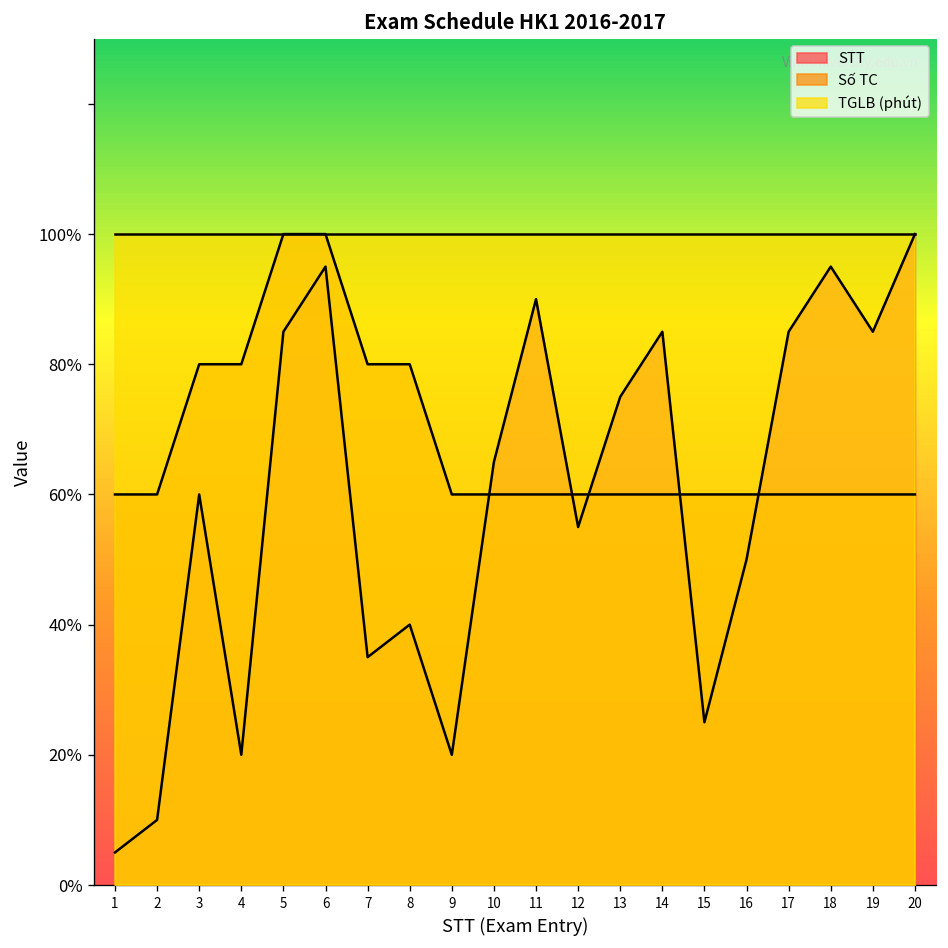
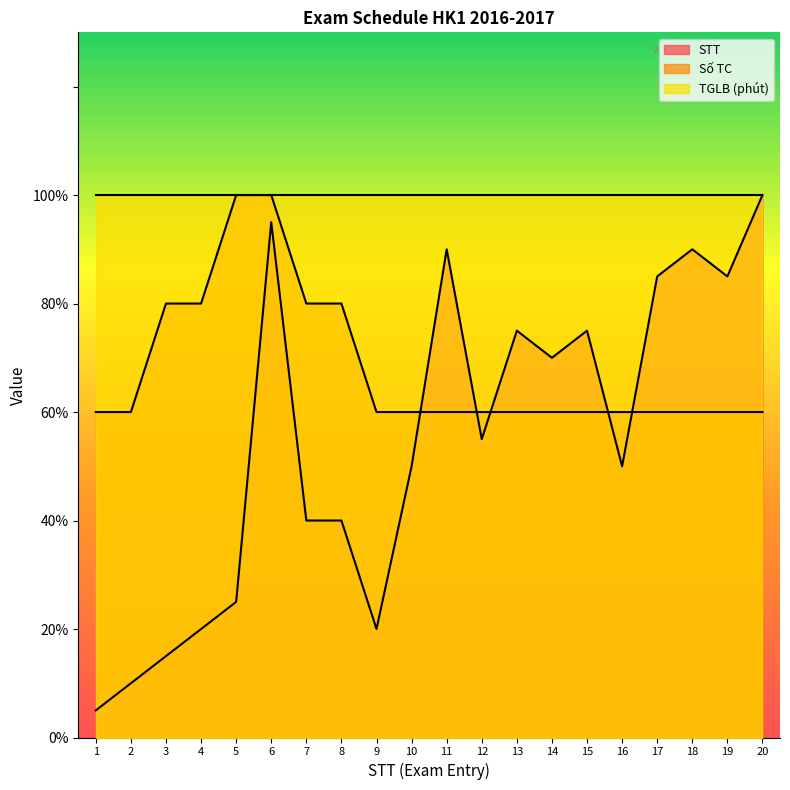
  {
    "STT": {
      "1": "5%",
      "2": "10%",
-     "3": "60%",
+     "3": "15%",
      "4": "20%",
-     "5": "85%",
+     "5": "25%",
      "6": "95%",
-     "7": "35%",
+     "7": "40%",
      "8": "40%",
      "9": "20%",
-     "10": "65%",
+     "10": "50%",
      "11": "90%",
      "12": "55%",
      "13": "75%",
-     "14": "85%",
-     "15": "25%",
+     "14": "70%",
+     "15": "75%",
      "16": "50%",
      "17": "85%",
-     "18": "95%",
+     "18": "90%",
      "19": "85%"
    },
    "Số TC": {
      "1": "60%",
      "2": "60%",
      "3": "80%",
      "4": "80%",
      "7": "80%",
      "8": "80%",
      "9": "60%",
      "10": "60%",
      "11": "60%",
      "12": "60%",
      "13": "60%",
      "14": "60%",
      "15": "60%",
      "16": "60%",
      "17": "60%",
      "18": "60%",
      "19": "60%",
      "20": "60%"
    },
    "TGLB (phút)": {
      "1": "100%",
      "2": "100%",
      "3": "100%",
      "4": "100%",
      "7": "100%",
      "8": "100%",
      "9": "100%",
      "10": "100%",
      "11": "100%",
      "12": "100%",
      "13": "100%",
      "14": "100%",
      "15": "100%",
      "16": "100%",
      "17": "100%",
      "18": "100%",
      "19": "100%"
    }
  }
